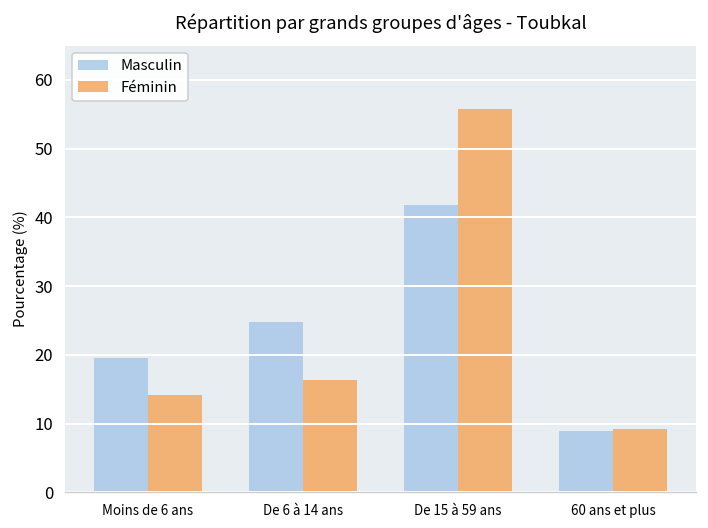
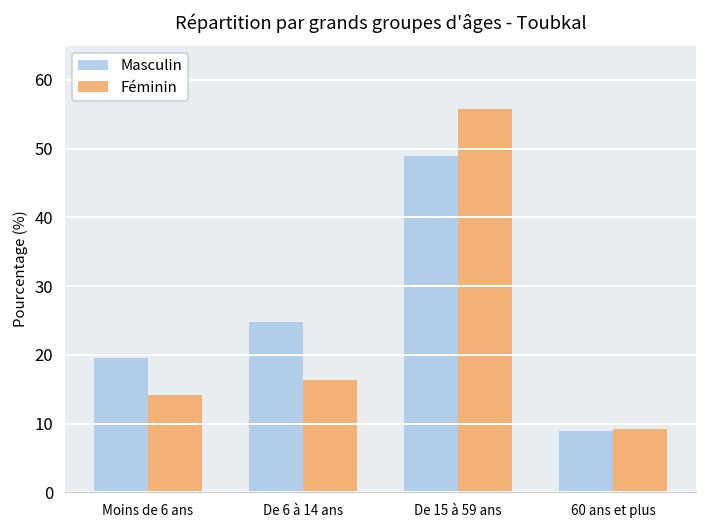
  {
    "Masculin": {
      "Moins de 6 ans": 20,
      "De 6 à 14 ans": 25,
-     "De 15 à 59 ans": 42,
+     "De 15 à 59 ans": 49,
      "60 ans et plus": 9
    },
    "Féminin": {
      "Moins de 6 ans": 14,
      "De 6 à 14 ans": 16,
      "De 15 à 59 ans": 56,
      "60 ans et plus": 9
    }
  }
